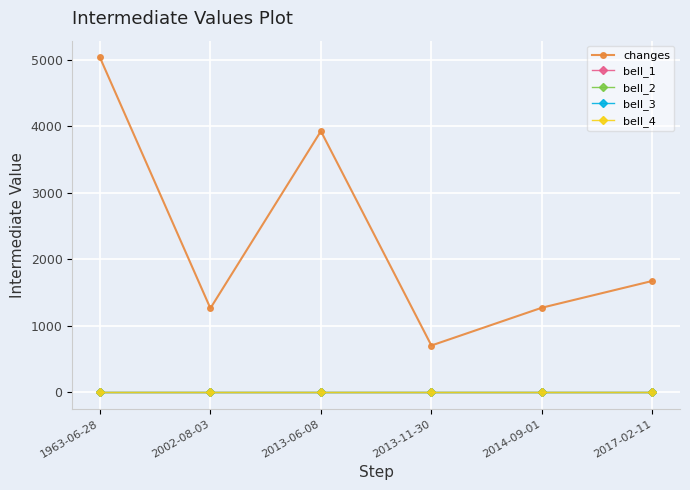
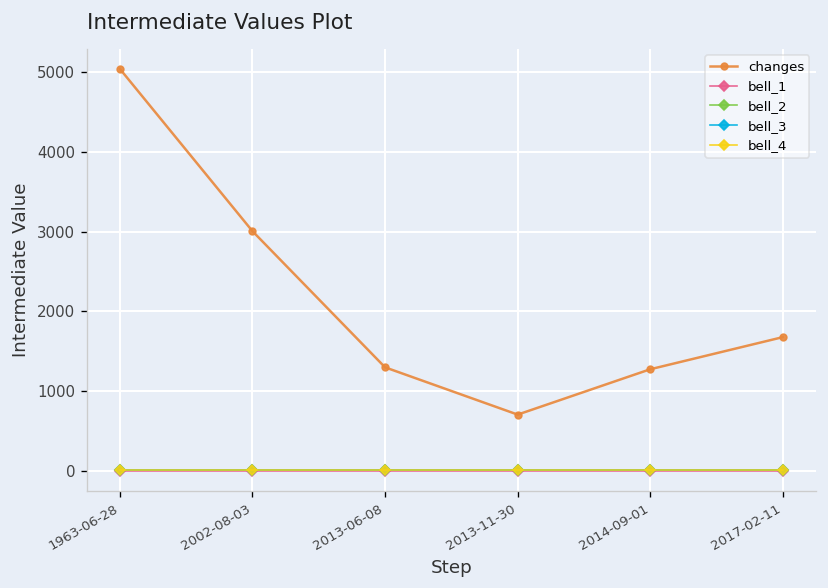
  {
    "changes": {
      "1963-06-28": 5000,
-     "2002-08-03": 1300,
-     "2013-06-08": 3900,
+     "2002-08-03": 3000,
+     "2013-06-08": 1300,
      "2013-11-30": 700,
      "2014-09-01": 1300,
      "2017-02-11": 1700
    },
    "bell_4": {
      "1963-06-28": 0,
      "2002-08-03": 0,
      "2013-06-08": 0,
      "2013-11-30": 0,
      "2014-09-01": 0,
      "2017-02-11": 0
    }
  }
